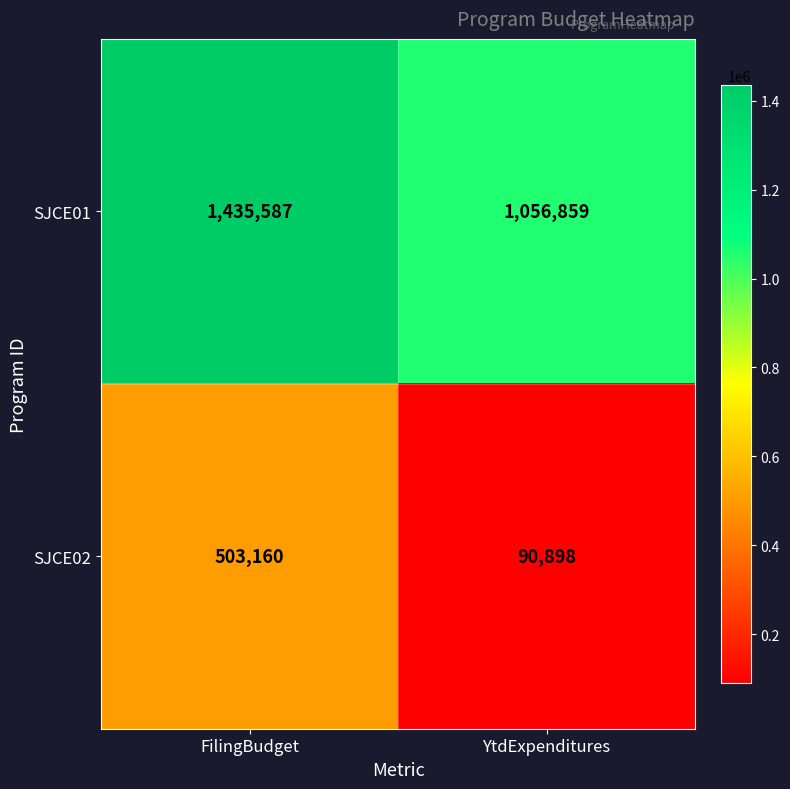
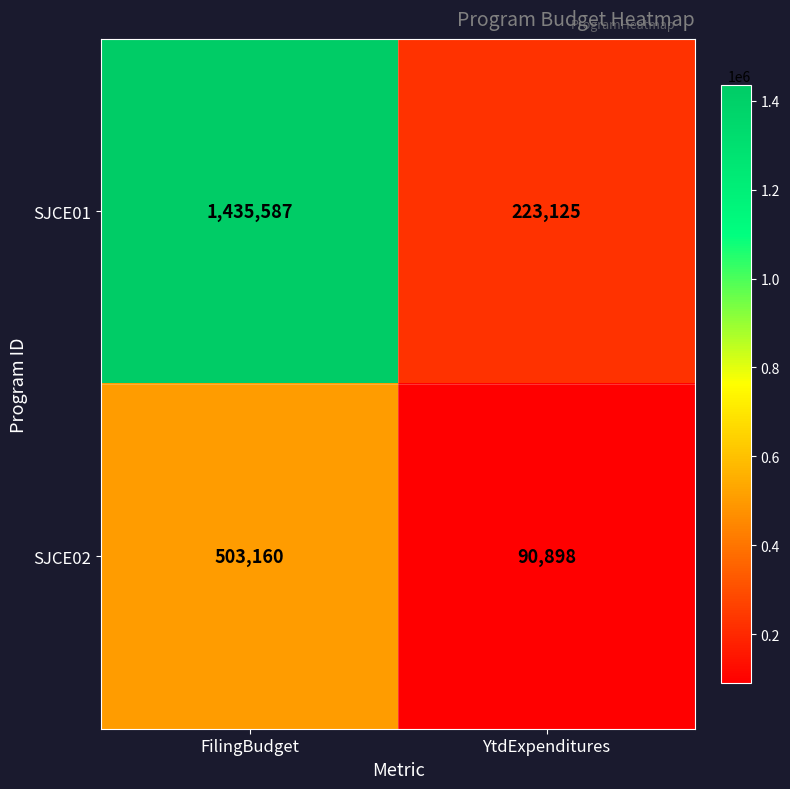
  {
    "SJCE01": {
      "FilingBudget": "1,435,587",
-     "YtdExpenditures": "1,056,859"
+     "YtdExpenditures": "223,125"
    },
    "SJCE02": {
      "FilingBudget": "503,160",
      "YtdExpenditures": "90,898"
    }
  }
